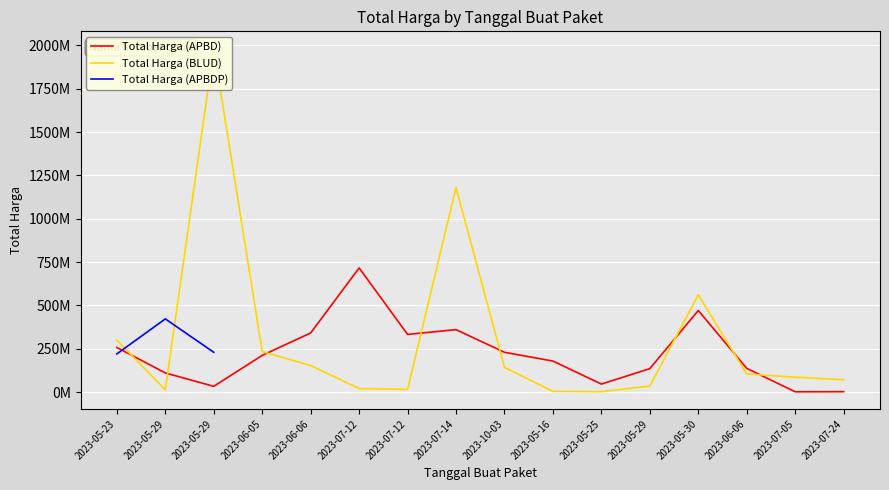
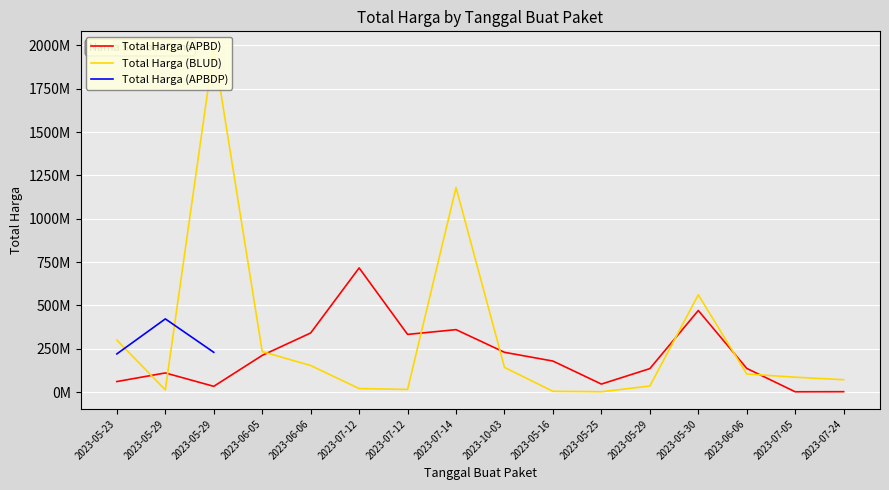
  {
    "Total Harga (APBD)": {
-     "2023-05-23": 260000000,
+     "2023-05-23": 60000000,
      "2023-06-05": 210000000,
      "2023-07-14": 360000000,
      "2023-10-03": 230000000,
      "2023-05-16": 180000000,
      "2023-05-25": 50000000,
      "2023-05-30": 470000000,
      "2023-07-05": 0,
      "2023-07-24": 0
    },
    "Total Harga (BLUD)": {
      "2023-05-23": 300000000,
      "2023-06-05": 230000000,
      "2023-07-14": 1180000000,
      "2023-10-03": 140000000,
      "2023-05-16": 0,
      "2023-05-25": 0,
      "2023-05-30": 560000000,
      "2023-07-05": 90000000,
      "2023-07-24": 70000000
    },
    "Total Harga (APBDP)": {
      "2023-05-23": 220000000
    }
  }
